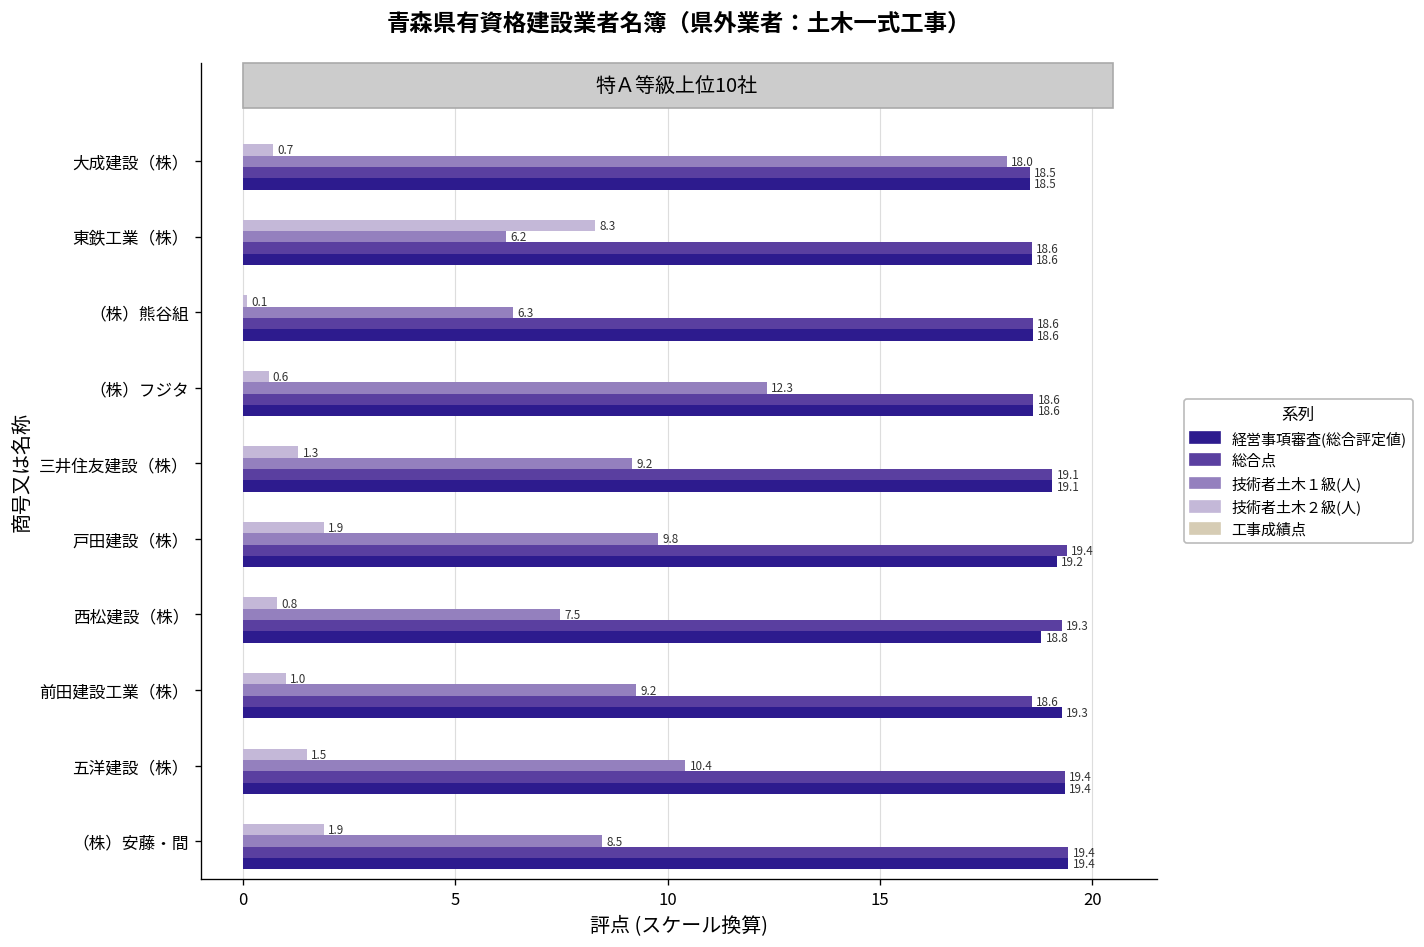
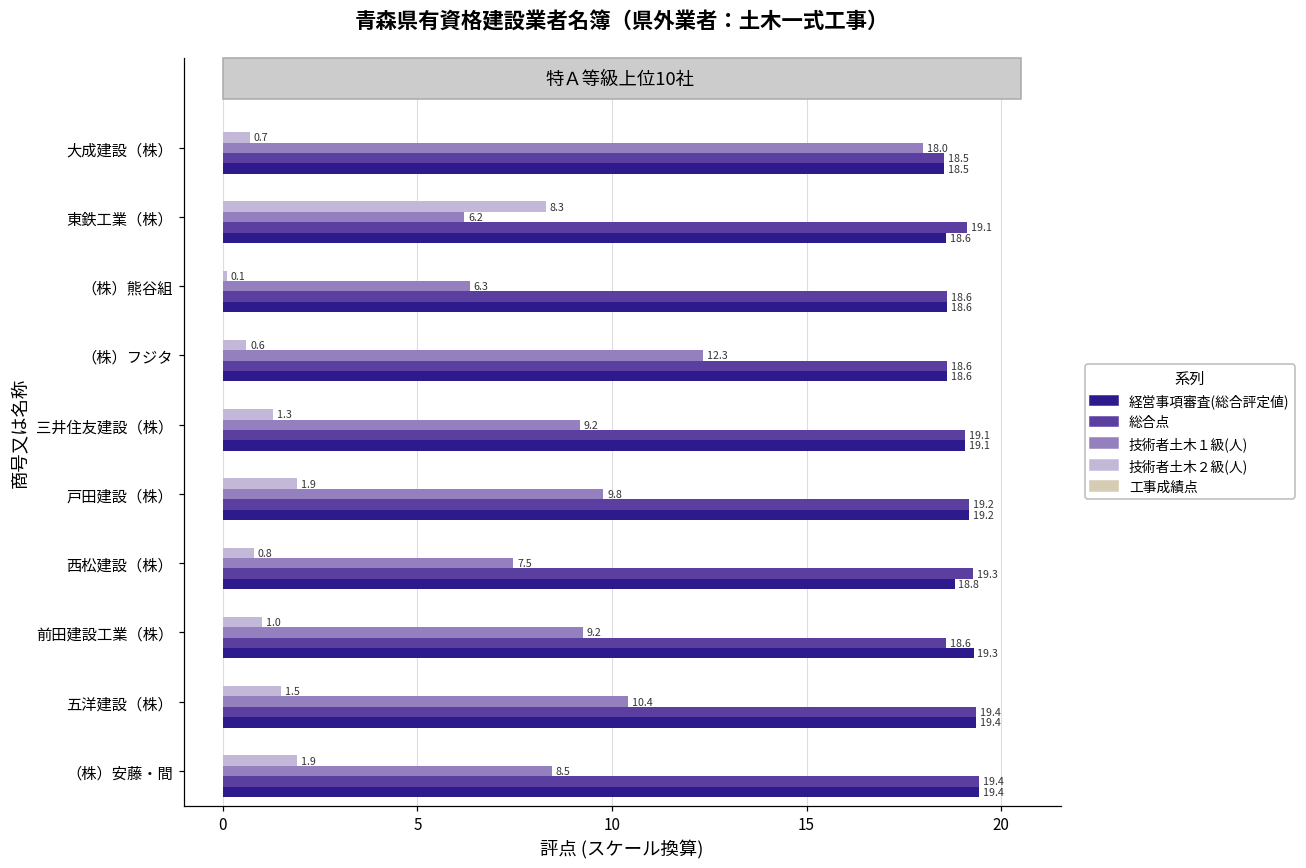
  {
    "経営事項審査(総合評定値)": {
      "大成建設（株）": 18.5,
      "東鉄工業（株）": 18.6,
      "（株）熊谷組": 18.6,
      "（株）フジタ": 18.6,
      "三井住友建設（株）": 19.1,
      "戸田建設（株）": 19.2,
      "西松建設（株）": 18.8,
      "前田建設工業（株）": 19.3,
      "五洋建設（株）": 19.4,
      "（株）安藤・間": 19.4
    },
    "総合点": {
      "大成建設（株）": 18.5,
-     "東鉄工業（株）": 18.6,
+     "東鉄工業（株）": 19.1,
      "（株）熊谷組": 18.6,
      "（株）フジタ": 18.6,
      "三井住友建設（株）": 19.1,
-     "戸田建設（株）": 19.4,
+     "戸田建設（株）": 19.2,
      "西松建設（株）": 19.3,
      "前田建設工業（株）": 18.6,
      "五洋建設（株）": 19.4,
      "（株）安藤・間": 19.4
    },
    "技術者土木１級(人)": {
      "大成建設（株）": 18.0,
      "東鉄工業（株）": 6.2,
      "（株）熊谷組": 6.3,
      "（株）フジタ": 12.3,
      "三井住友建設（株）": 9.2,
      "戸田建設（株）": 9.8,
      "西松建設（株）": 7.5,
      "前田建設工業（株）": 9.2,
      "五洋建設（株）": 10.4,
      "（株）安藤・間": 8.5
    }
  }
